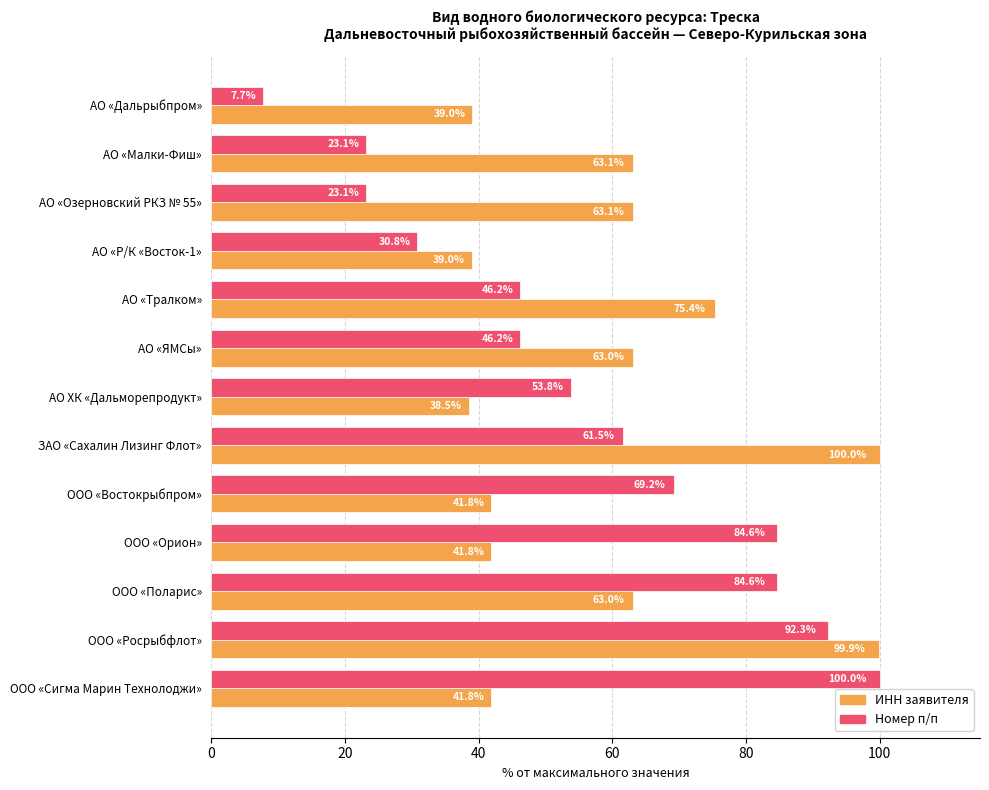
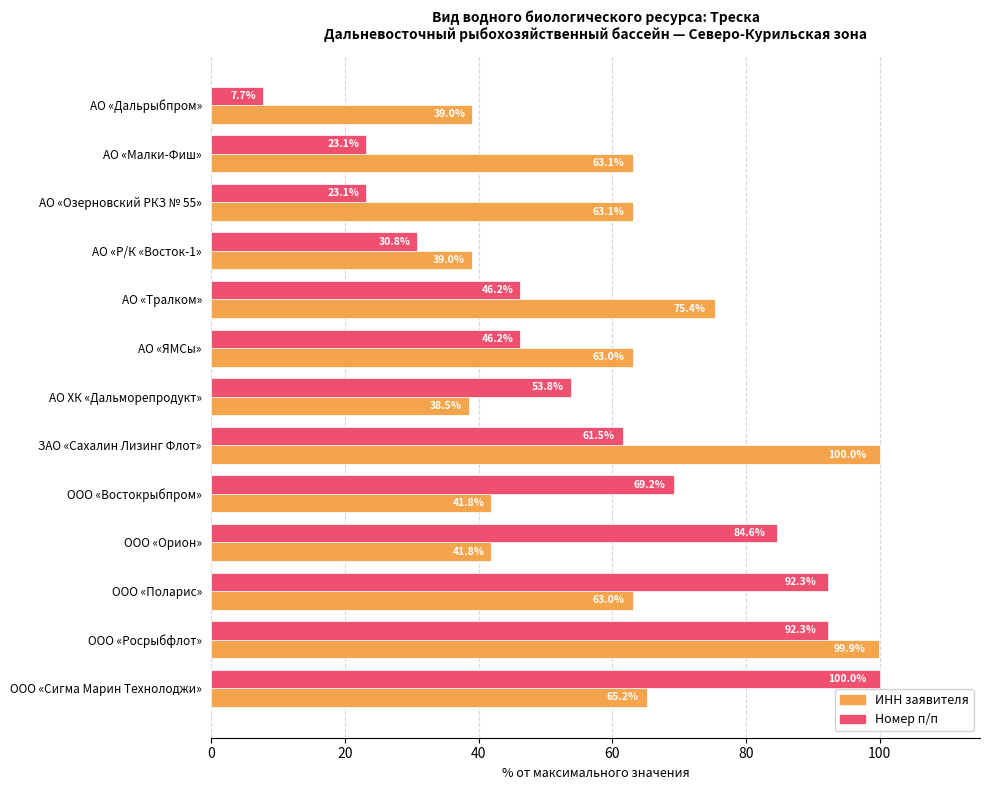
  {
    "ИНН заявителя": {
      "АО «Дальрыбпром»": "39.0%",
      "АО «Малки-Фиш»": "63.1%",
      "АО «Озерновский РКЗ № 55»": "63.1%",
      "АО «Р/К «Восток-1»": "39.0%",
      "АО «Тралком»": "75.4%",
      "АО «ЯМСы»": "63.0%",
      "АО ХК «Дальморепродукт»": "38.5%",
      "ЗАО «Сахалин Лизинг Флот»": "100.0%",
      "ООО «Востокрыбпром»": "41.8%",
      "ООО «Орион»": "41.8%",
      "ООО «Поларис»": "63.0%",
      "ООО «Росрыбфлот»": "99.9%",
-     "ООО «Сигма Марин Технолоджи»": "41.8%"
+     "ООО «Сигма Марин Технолоджи»": "65.2%"
    },
    "Номер п/п": {
      "АО «Дальрыбпром»": "7.7%",
      "АО «Малки-Фиш»": "23.1%",
      "АО «Озерновский РКЗ № 55»": "23.1%",
      "АО «Р/К «Восток-1»": "30.8%",
      "АО «Тралком»": "46.2%",
      "АО «ЯМСы»": "46.2%",
      "АО ХК «Дальморепродукт»": "53.8%",
      "ЗАО «Сахалин Лизинг Флот»": "61.5%",
      "ООО «Востокрыбпром»": "69.2%",
      "ООО «Орион»": "84.6%",
-     "ООО «Поларис»": "84.6%",
+     "ООО «Поларис»": "92.3%",
      "ООО «Росрыбфлот»": "92.3%",
      "ООО «Сигма Марин Технолоджи»": "100.0%"
    }
  }
